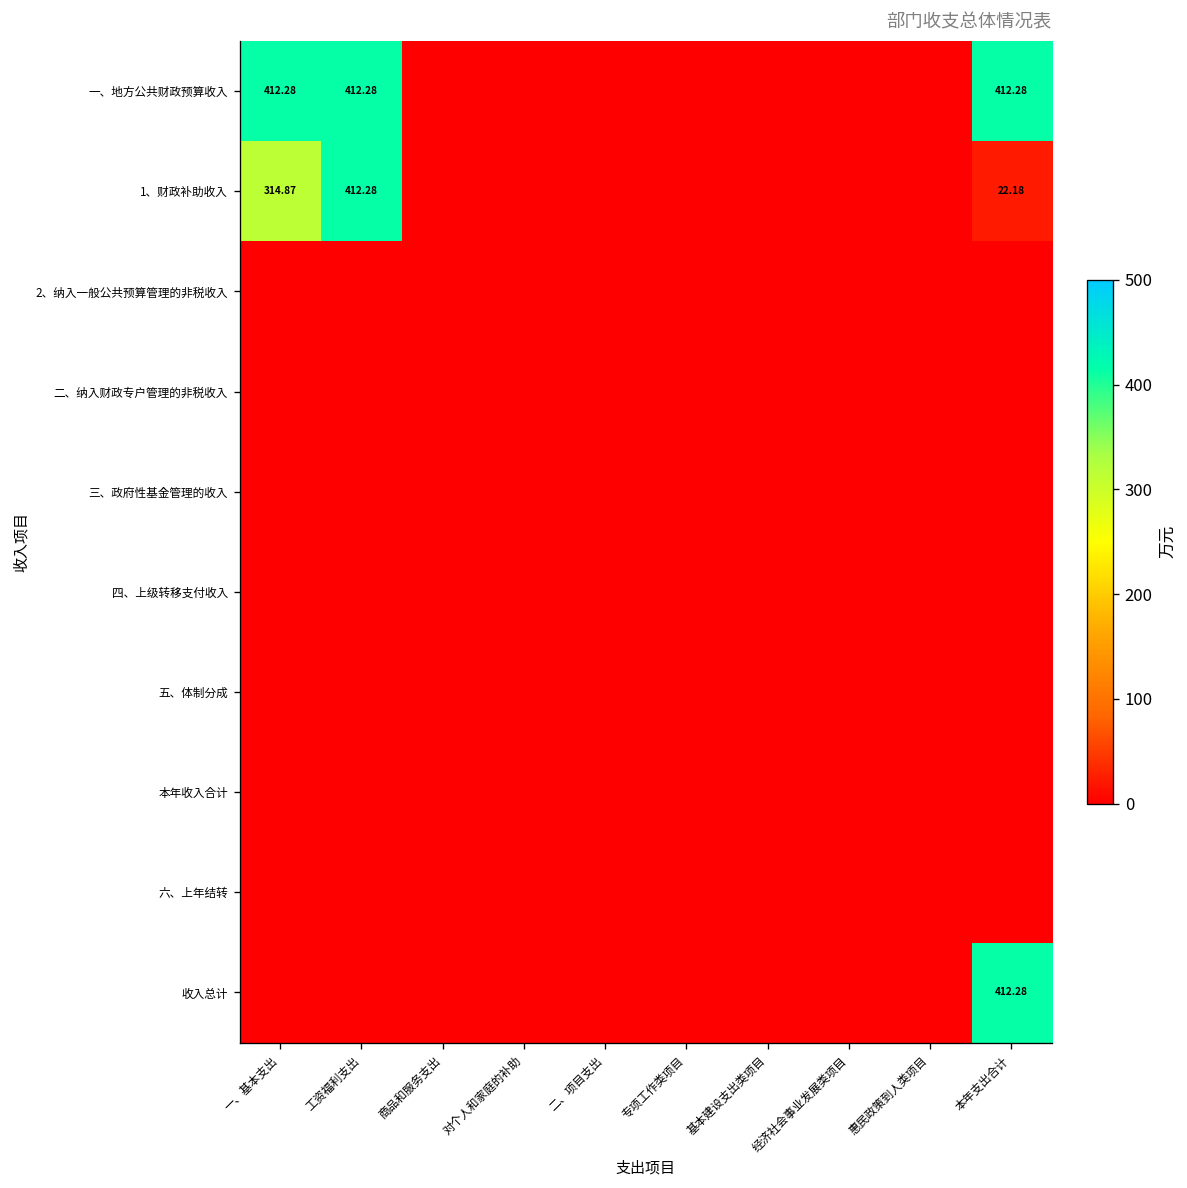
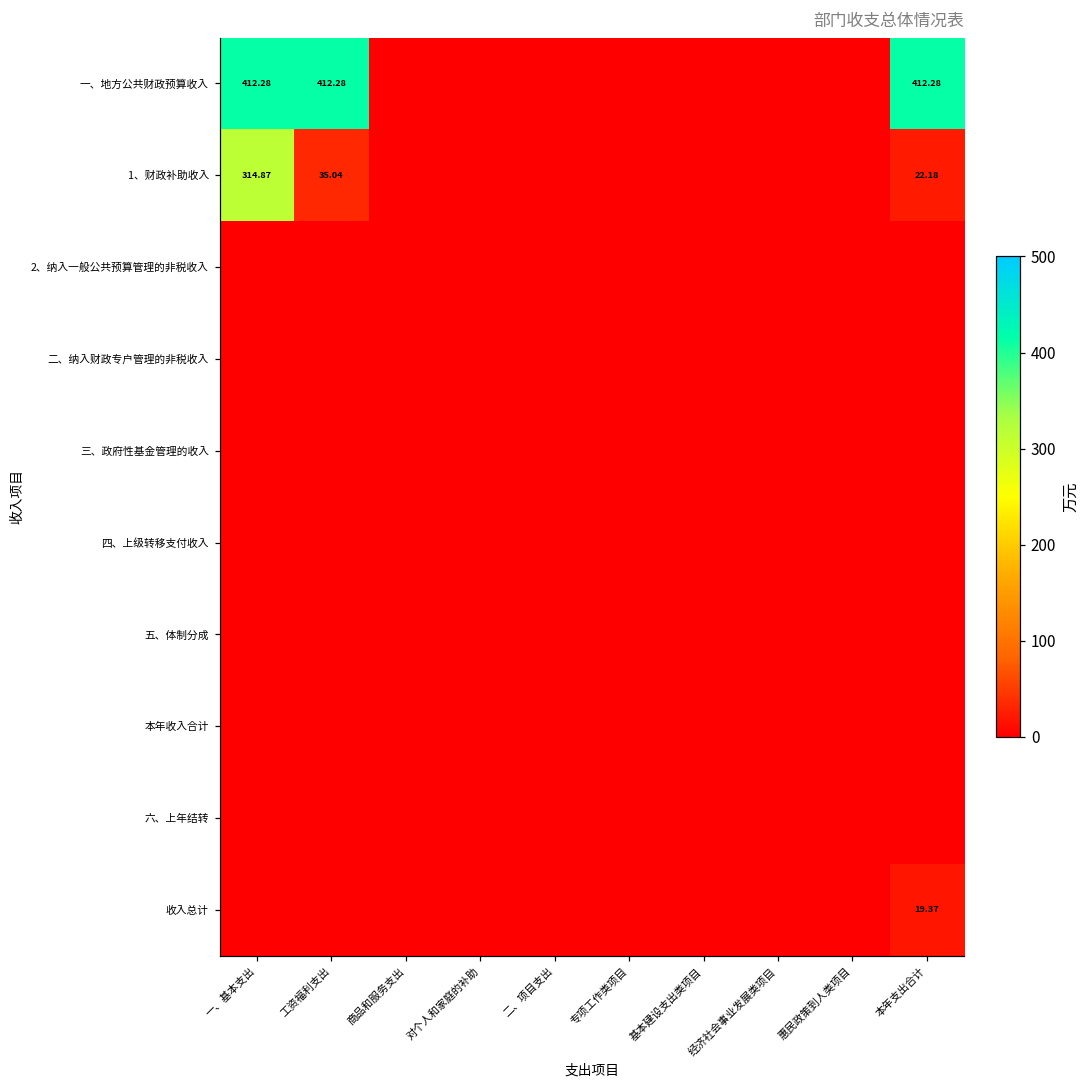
  {
    "一、地方公共财政预算收入": {
      "一、基本支出": 412.28,
      "工资福利支出": 412.28,
      "本年支出合计": 412.28
    },
    "1、财政补助收入": {
      "一、基本支出": 314.87,
-     "工资福利支出": 412.28,
+     "工资福利支出": 35.04,
      "本年支出合计": 22.18
    },
    "收入总计": {
-     "本年支出合计": 412.28
+     "本年支出合计": 19.37
    }
  }
